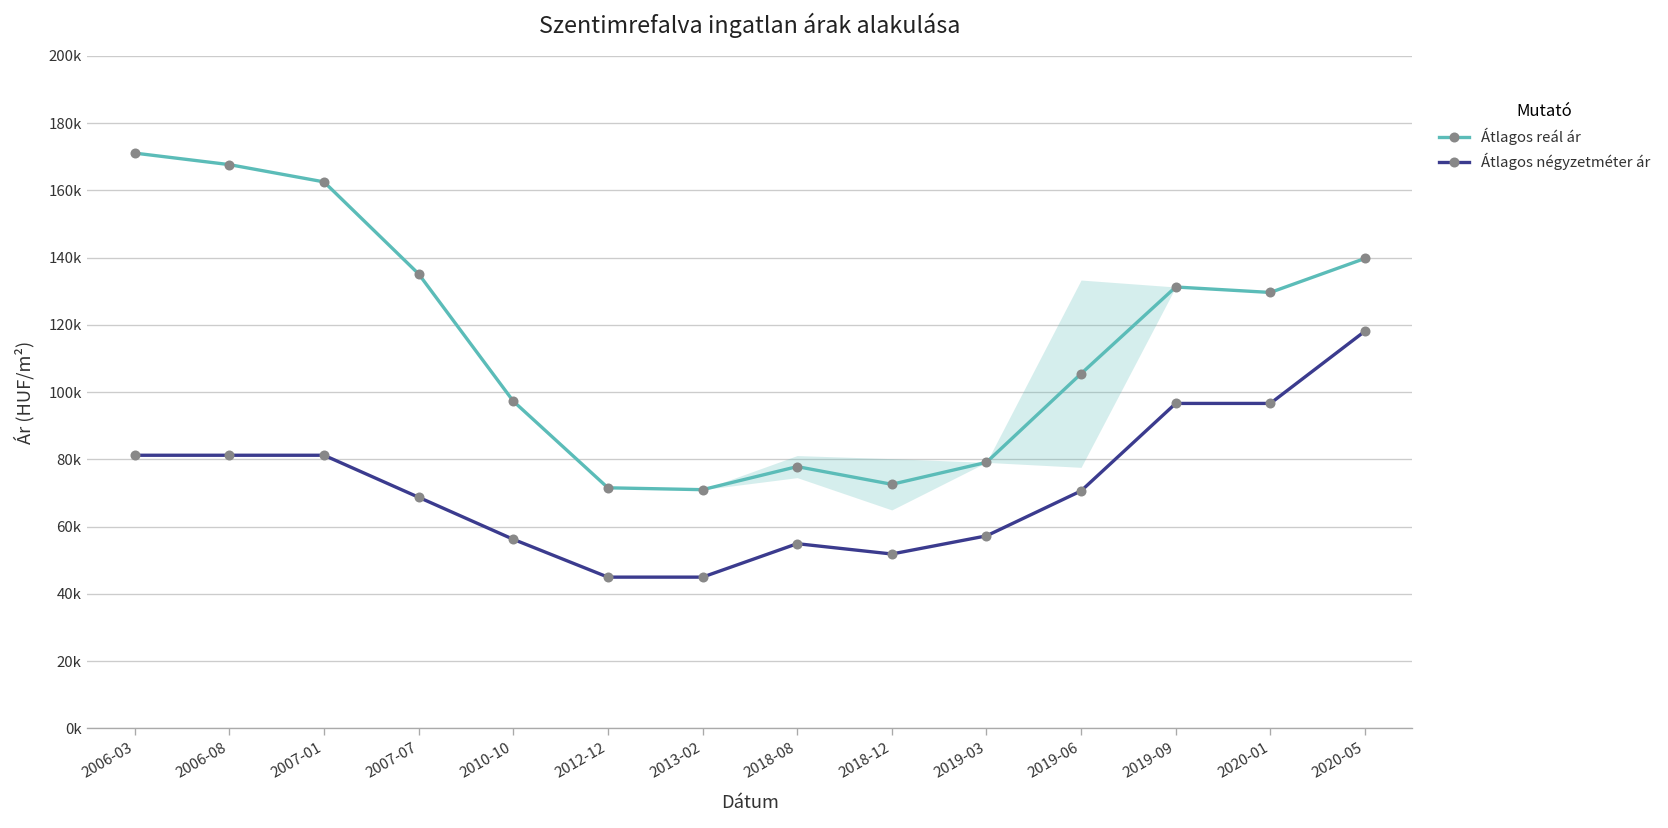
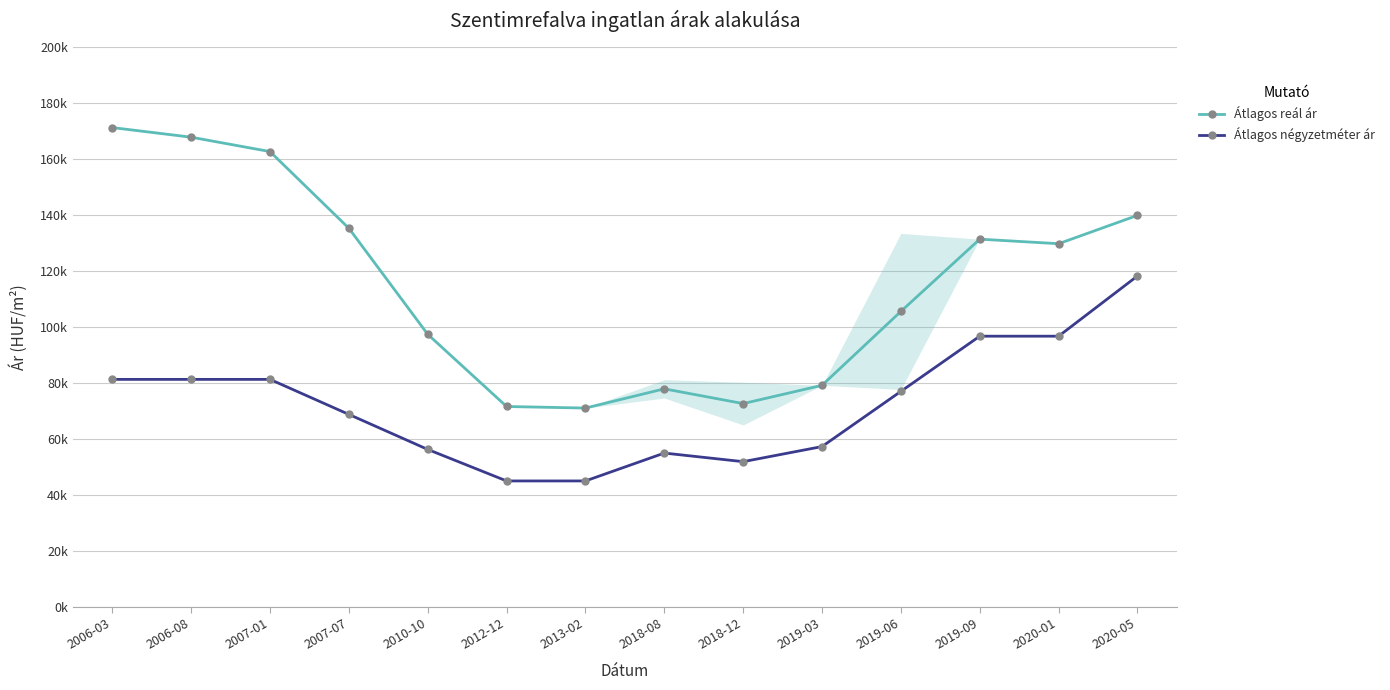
  {
    "Átlagos négyzetméter ár": {
      "2006-03": 81000,
      "2006-08": 81000,
      "2007-01": 81000,
      "2007-07": 69000,
      "2010-10": 56000,
      "2012-12": 45000,
      "2013-02": 45000,
      "2018-08": 55000,
      "2018-12": 52000,
      "2019-03": 57000,
-     "2019-06": 71000,
+     "2019-06": 77000,
      "2019-09": 97000,
      "2020-01": 97000,
      "2020-05": 118000
    }
  }
